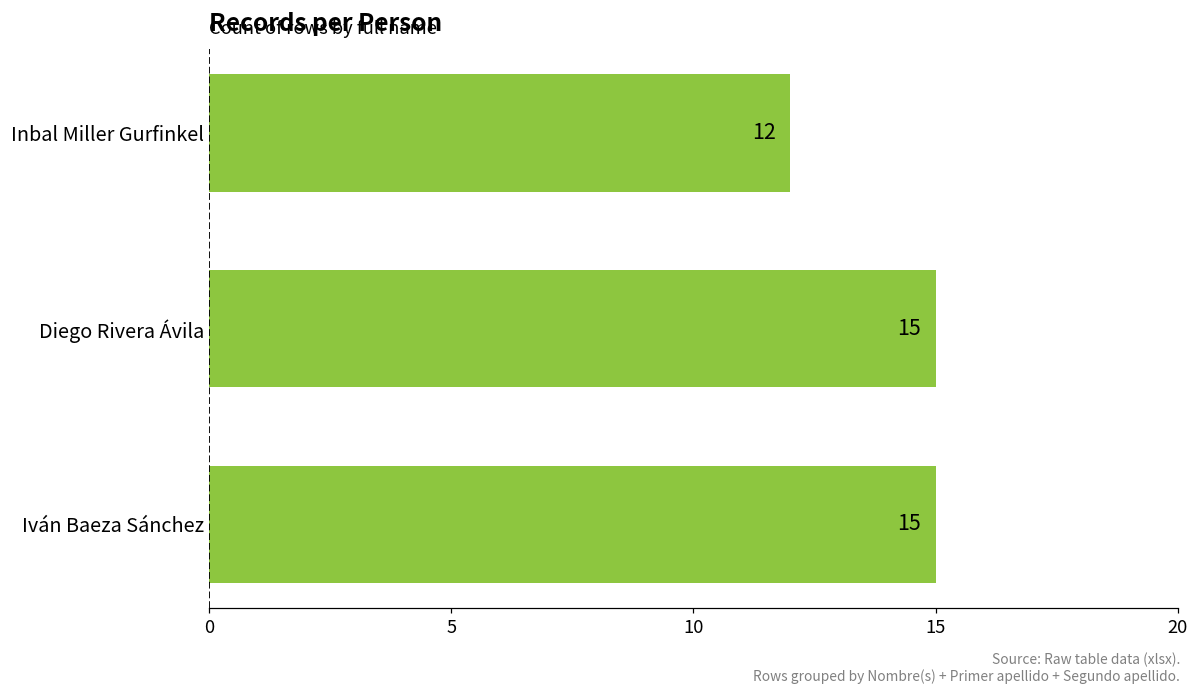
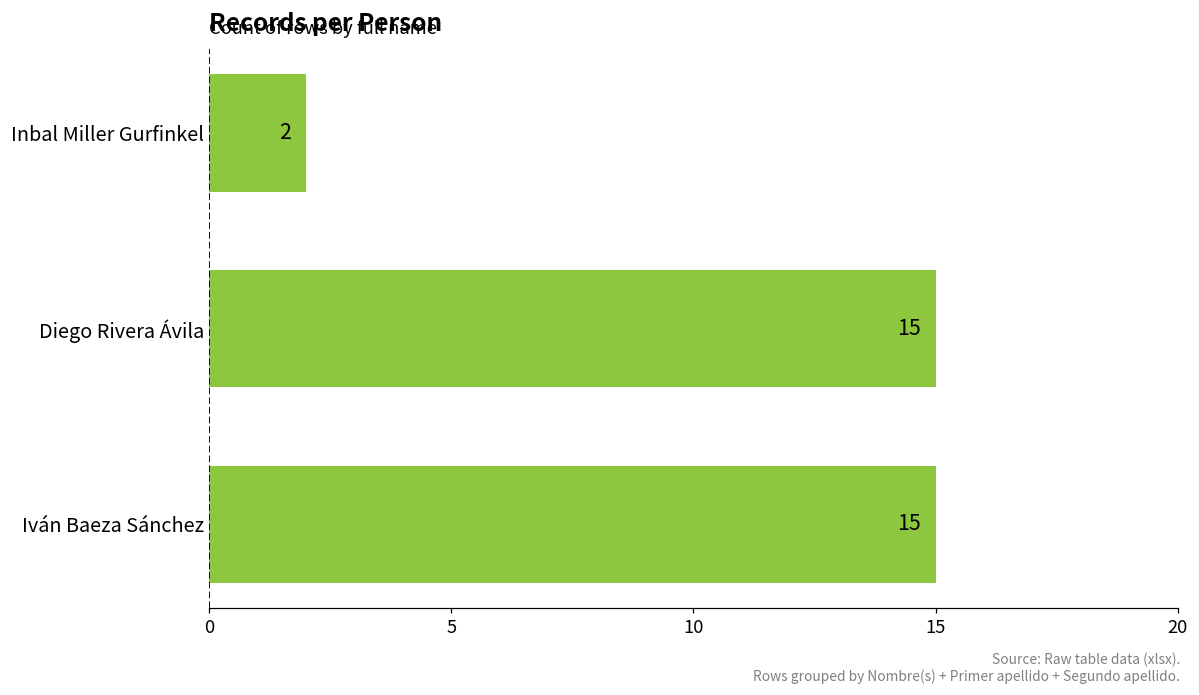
  {
-   "Inbal Miller Gurfinkel": 12,
+   "Inbal Miller Gurfinkel": 2,
    "Diego Rivera Ávila": 15,
    "Iván Baeza Sánchez": 15
  }
